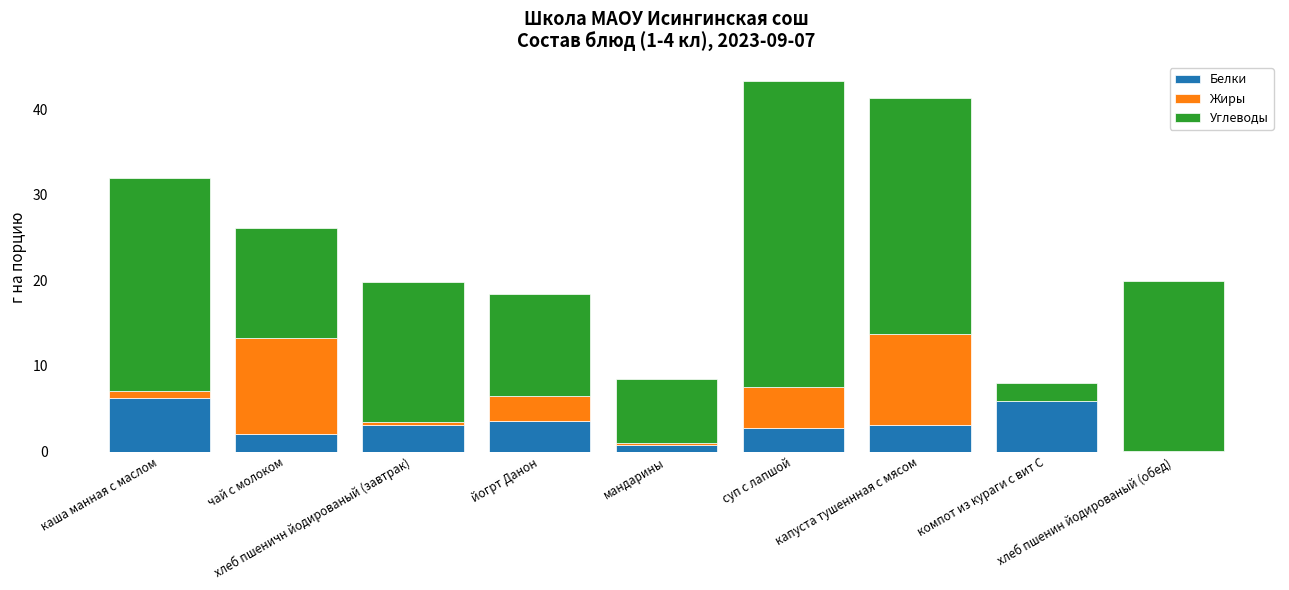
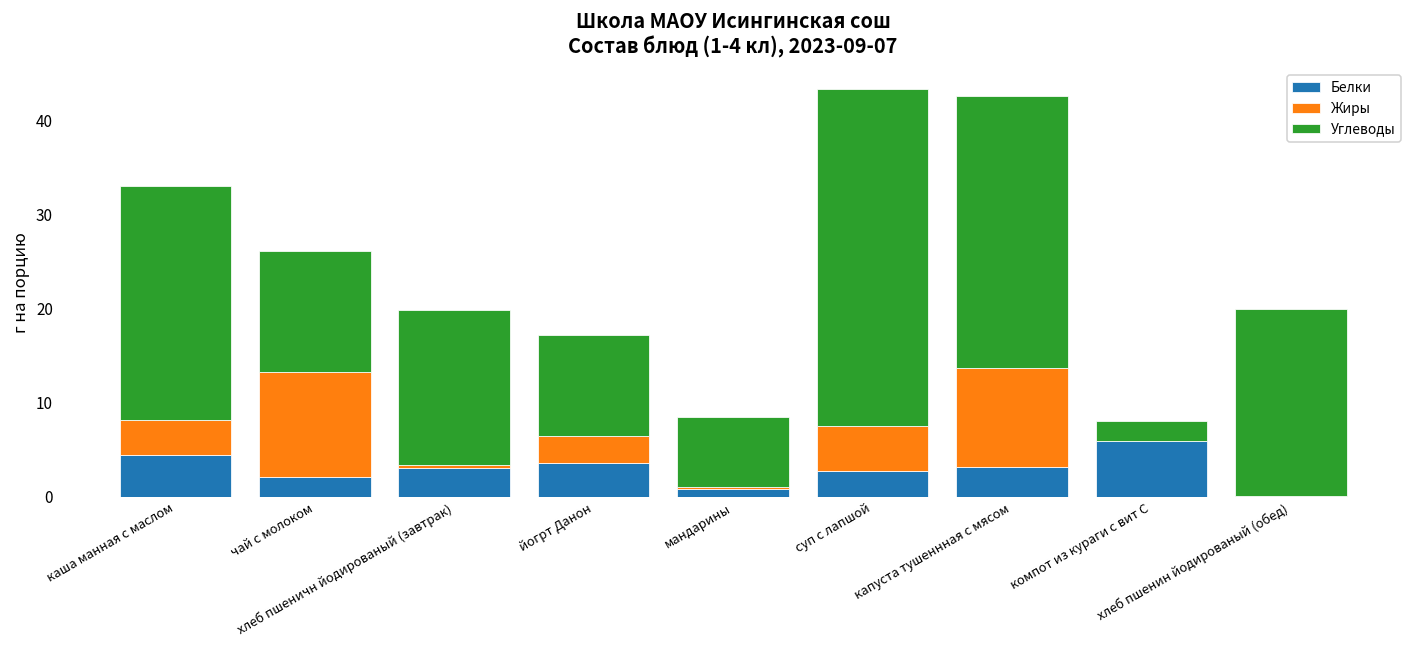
  {
    "Белки": {
-     "каша манная с маслом": 6,
+     "каша манная с маслом": 4,
      "чай с молоком": 2,
      "хлеб пшеничн йодированый (завтрак)": 3,
      "йогрт Данон": 4,
      "мандарины": 1,
      "суп с лапшой": 3,
      "капуста тушеннная с мясом": 3,
      "компот из кураги с вит С": 6
    },
    "Жиры": {
-     "каша манная с маслом": 1,
+     "каша манная с маслом": 4,
      "чай с молоком": 11,
      "хлеб пшеничн йодированый (завтрак)": 0,
      "йогрт Данон": 3,
      "суп с лапшой": 5,
      "капуста тушеннная с мясом": 11,
      "компот из кураги с вит С": 0,
      "хлеб пшенин йодированый (обед)": 0
    },
    "Углеводы": {
      "каша манная с маслом": 25,
      "чай с молоком": 13,
      "хлеб пшеничн йодированый (завтрак)": 16,
-     "йогрт Данон": 12,
+     "йогрт Данон": 11,
      "мандарины": 8,
      "суп с лапшой": 36,
-     "капуста тушеннная с мясом": 28,
+     "капуста тушеннная с мясом": 29,
      "компот из кураги с вит С": 2,
      "хлеб пшенин йодированый (обед)": 20
    }
  }
